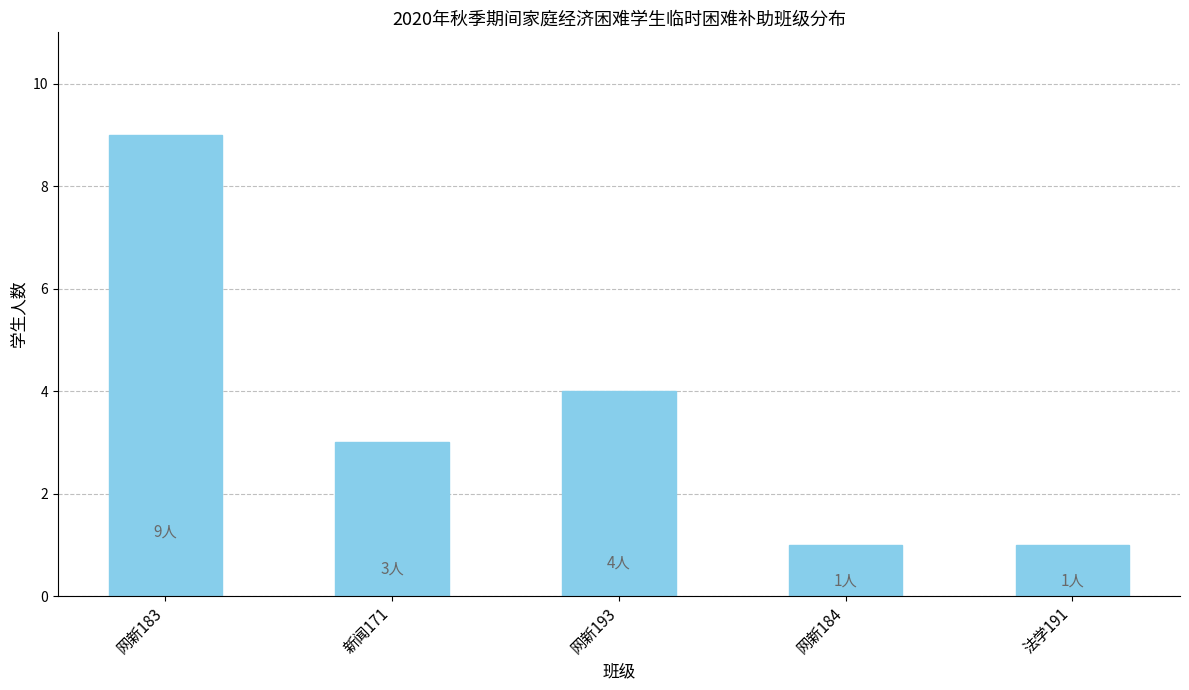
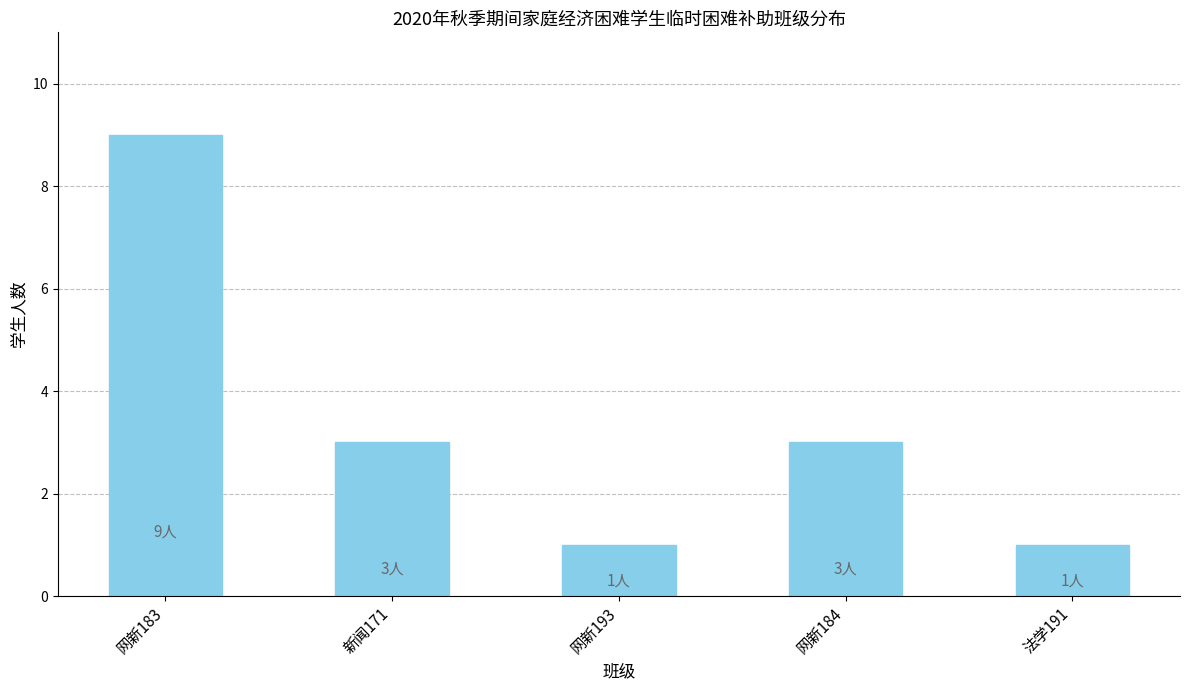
  {
    "网新183": "9人",
    "新闻171": "3人",
-   "网新193": "4人",
-   "网新184": "1人",
+   "网新193": "1人",
+   "网新184": "3人",
    "法学191": "1人"
  }
